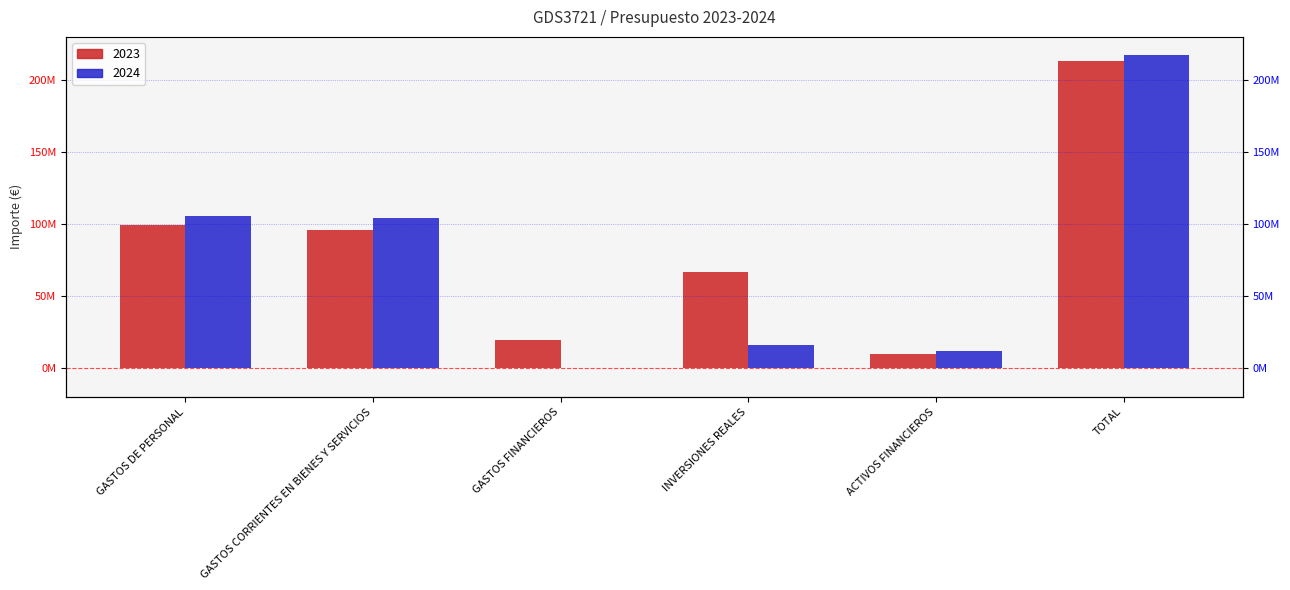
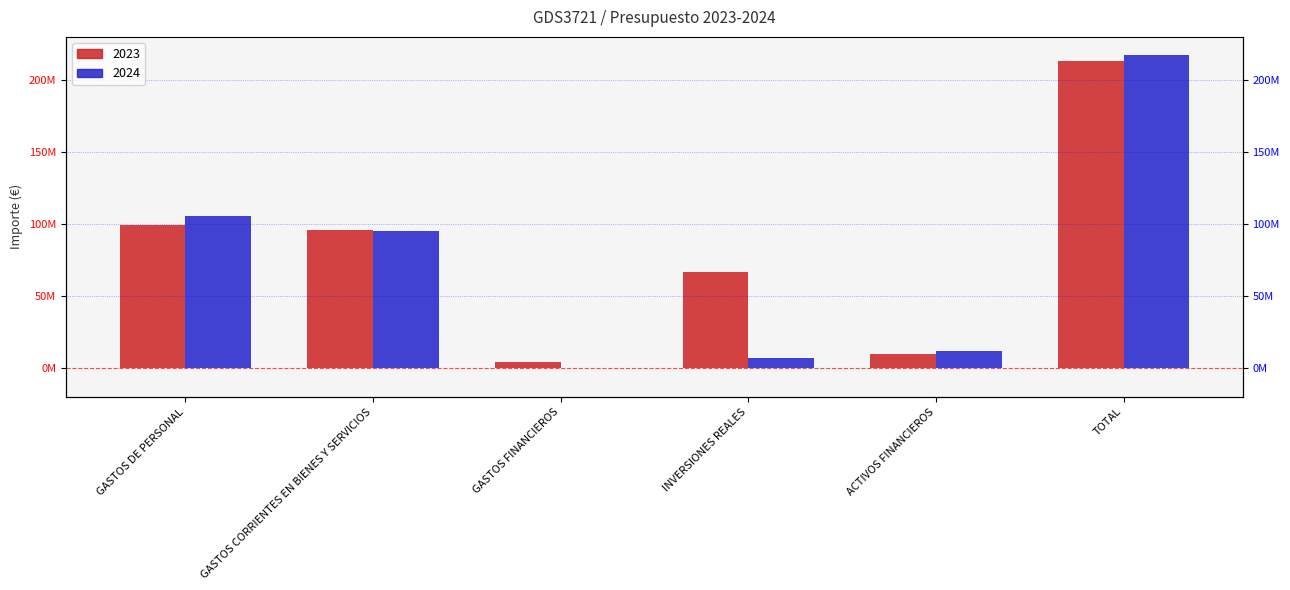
  {
    "2023": {
      "GASTOS DE PERSONAL": 99000000,
      "GASTOS CORRIENTES EN BIENES Y SERVICIOS": 96000000,
-     "GASTOS FINANCIEROS": 20000000,
+     "GASTOS FINANCIEROS": 4000000,
      "INVERSIONES REALES": 67000000,
      "ACTIVOS FINANCIEROS": 10000000,
      "TOTAL": 213000000
    },
    "2024": {
      "GASTOS DE PERSONAL": 106000000,
-     "GASTOS CORRIENTES EN BIENES Y SERVICIOS": 104000000,
+     "GASTOS CORRIENTES EN BIENES Y SERVICIOS": 95000000,
      "GASTOS FINANCIEROS": 0,
-     "INVERSIONES REALES": 16000000,
+     "INVERSIONES REALES": 7000000,
      "ACTIVOS FINANCIEROS": 12000000,
      "TOTAL": 217000000
    }
  }
